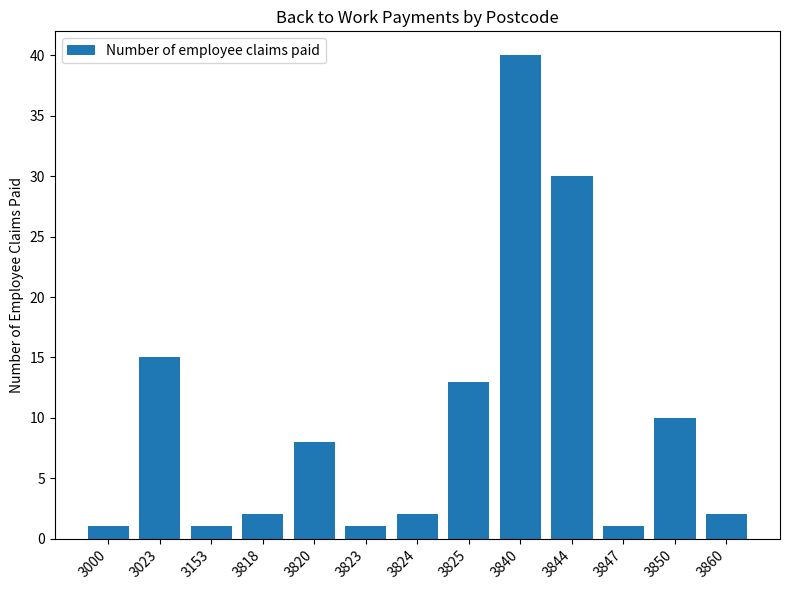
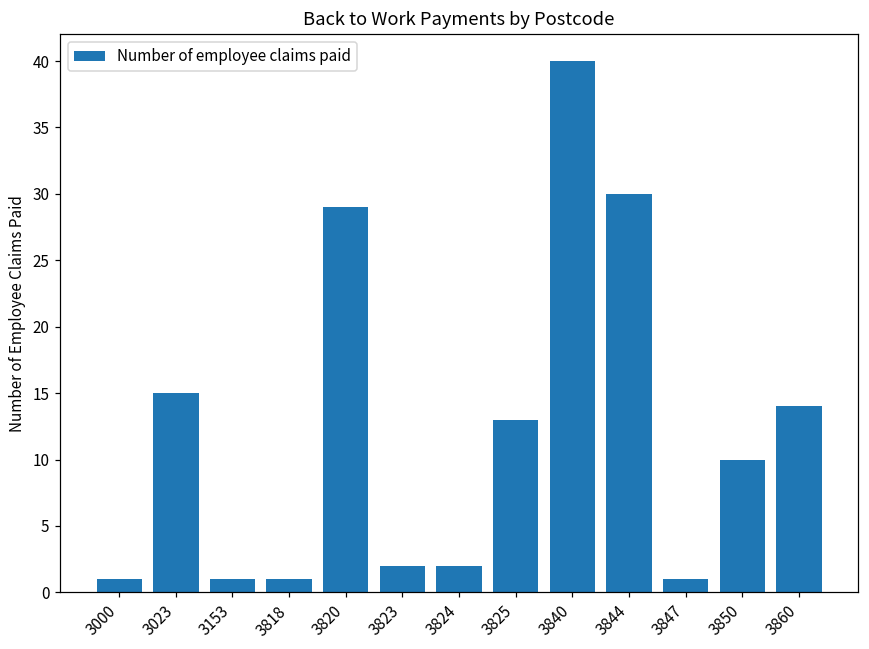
  {
    "3000": 1,
    "3023": 15,
    "3153": 1,
-   "3818": 2,
-   "3820": 8,
-   "3823": 1,
+   "3818": 1,
+   "3820": 29,
+   "3823": 2,
    "3824": 2,
    "3825": 13,
    "3840": 40,
    "3844": 30,
    "3847": 1,
    "3850": 10,
-   "3860": 2
+   "3860": 14
  }
